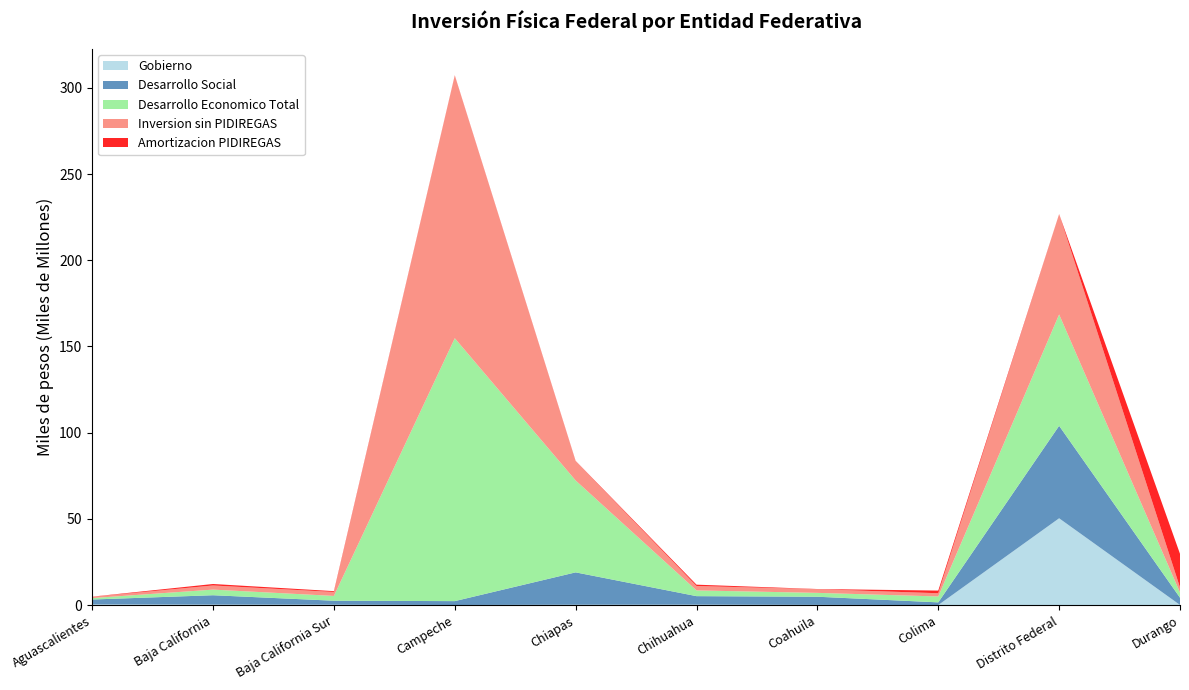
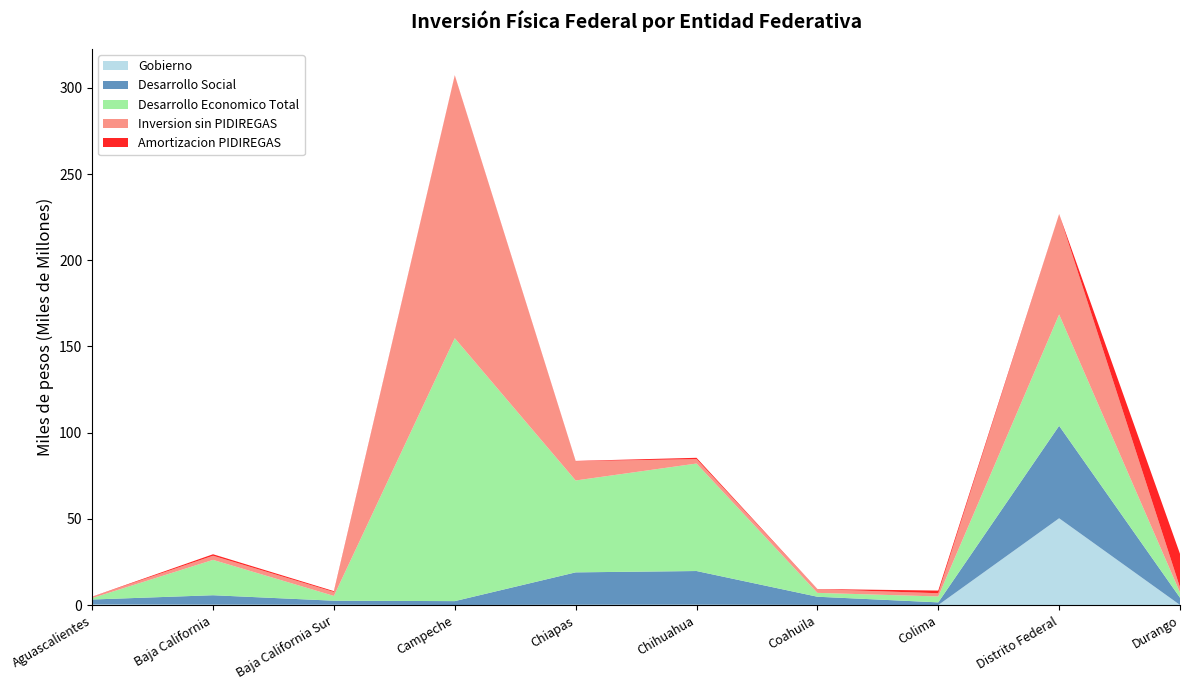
  {
    "Gobierno": {
      "Distrito Federal": 50
    },
    "Desarrollo Social": {
      "Baja California": 5,
      "Baja California Sur": 2,
      "Campeche": 2,
      "Chiapas": 19,
-     "Chihuahua": 5,
+     "Chihuahua": 19,
      "Coahuila": 5,
      "Colima": 2,
      "Distrito Federal": 54,
      "Durango": 4
    },
    "Desarrollo Economico Total": {
-     "Baja California": 3,
+     "Baja California": 20,
      "Baja California Sur": 3,
      "Campeche": 152,
      "Chiapas": 53,
-     "Chihuahua": 3,
+     "Chihuahua": 62,
      "Coahuila": 2,
      "Colima": 3,
      "Distrito Federal": 65,
      "Durango": 3
    },
    "Inversion sin PIDIREGAS": {
      "Colima": 2,
      "Durango": 3
    },
    "Amortizacion PIDIREGAS": {
      "Colima": 2,
      "Durango": 19
    }
  }
